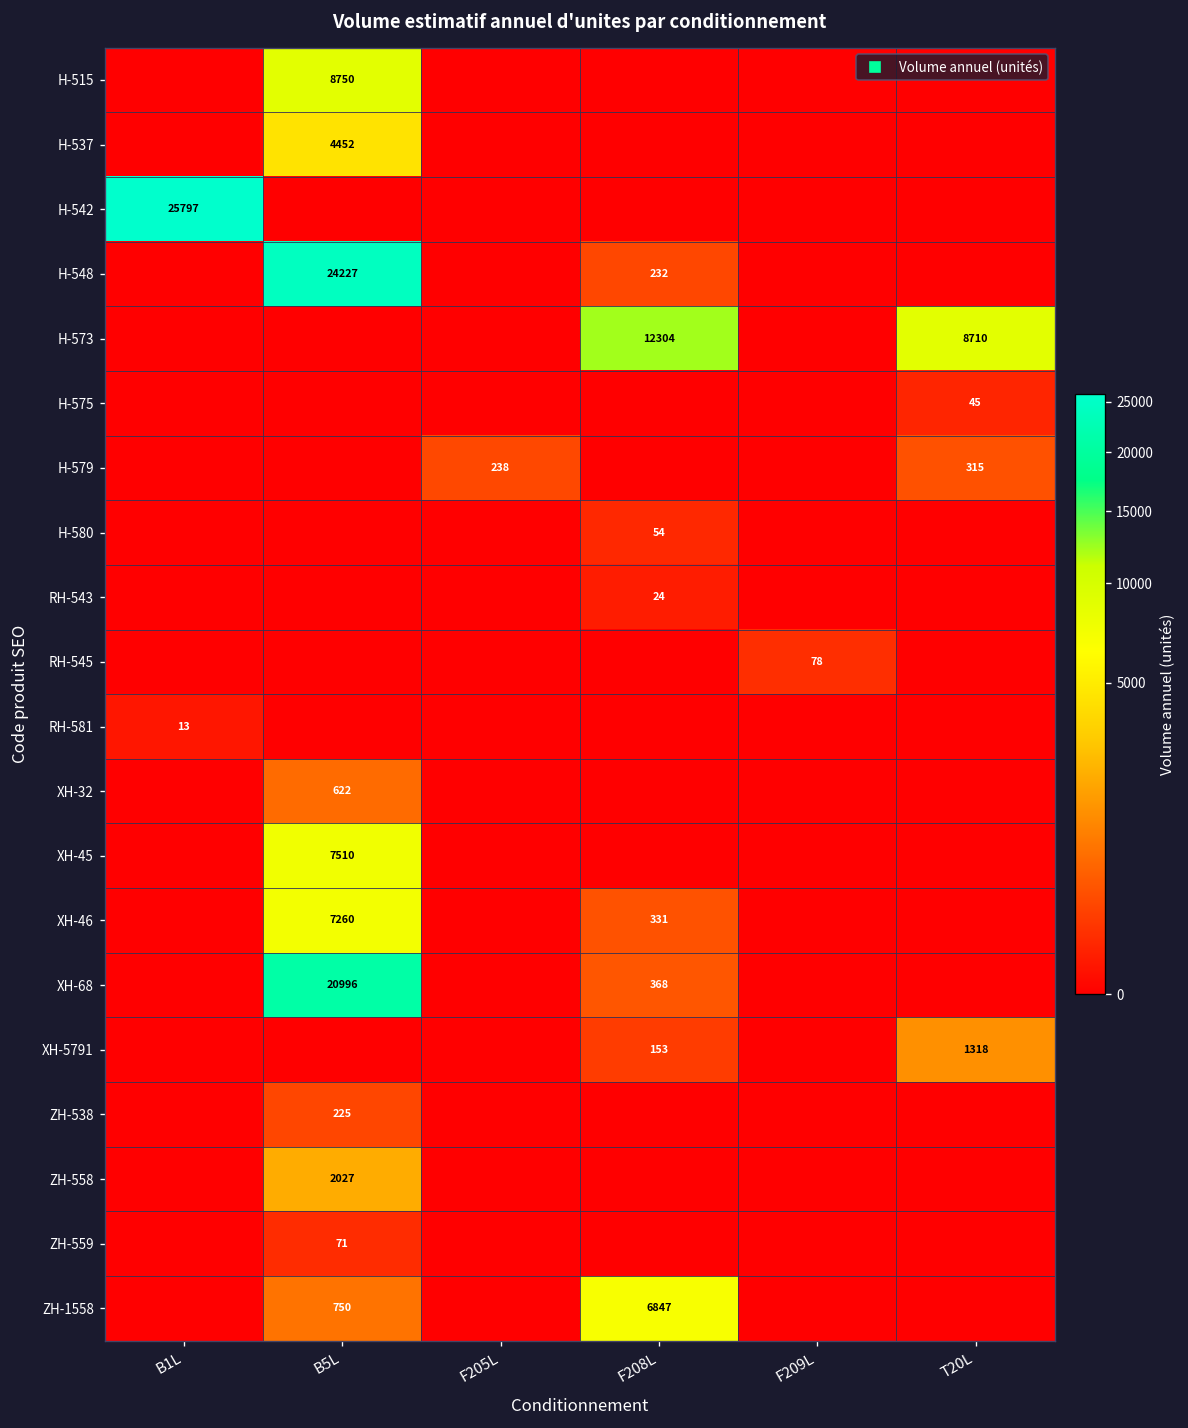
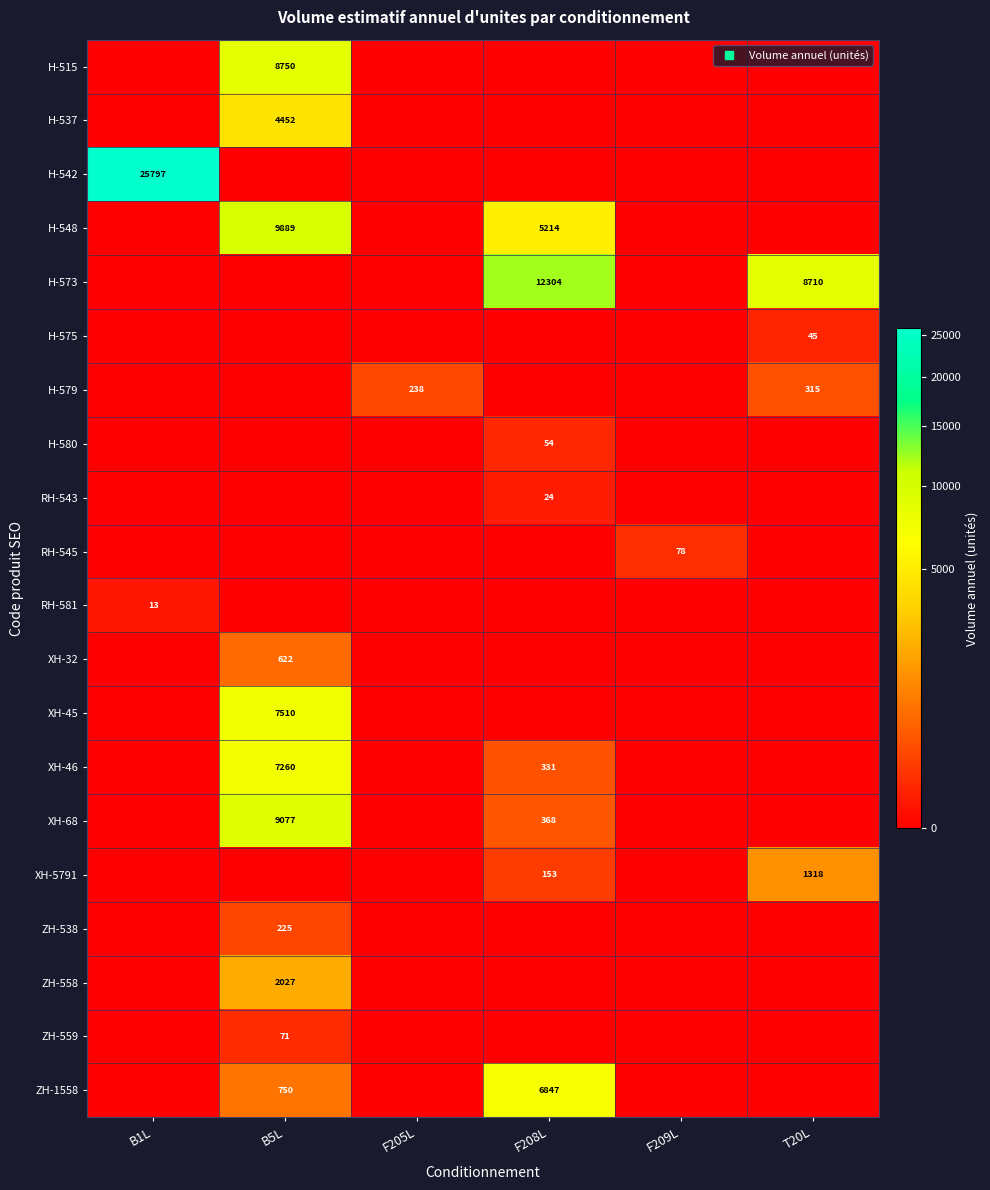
  {
    "H-515": {
      "B5L": 8750
    },
    "H-537": {
      "B5L": 4452
    },
    "H-542": {
      "B1L": 25797
    },
    "H-548": {
-     "B5L": 24227,
-     "F208L": 232
+     "B5L": 9889,
+     "F208L": 5214
    },
    "H-573": {
      "F208L": 12304,
      "T20L": 8710
    },
    "H-575": {
      "T20L": 45
    },
    "H-579": {
      "F205L": 238,
      "T20L": 315
    },
    "H-580": {
      "F208L": 54
    },
    "RH-543": {
      "F208L": 24
    },
    "RH-545": {
      "F209L": 78
    },
    "RH-581": {
      "B1L": 13
    },
    "XH-32": {
      "B5L": 622
    },
    "XH-45": {
      "B5L": 7510
    },
    "XH-46": {
      "B5L": 7260,
      "F208L": 331
    },
    "XH-68": {
-     "B5L": 20996,
+     "B5L": 9077,
      "F208L": 368
    },
    "XH-5791": {
      "F208L": 153,
      "T20L": 1318
    },
    "ZH-538": {
      "B5L": 225
    },
    "ZH-558": {
      "B5L": 2027
    },
    "ZH-559": {
      "B5L": 71
    },
    "ZH-1558": {
      "B5L": 750,
      "F208L": 6847
    }
  }
